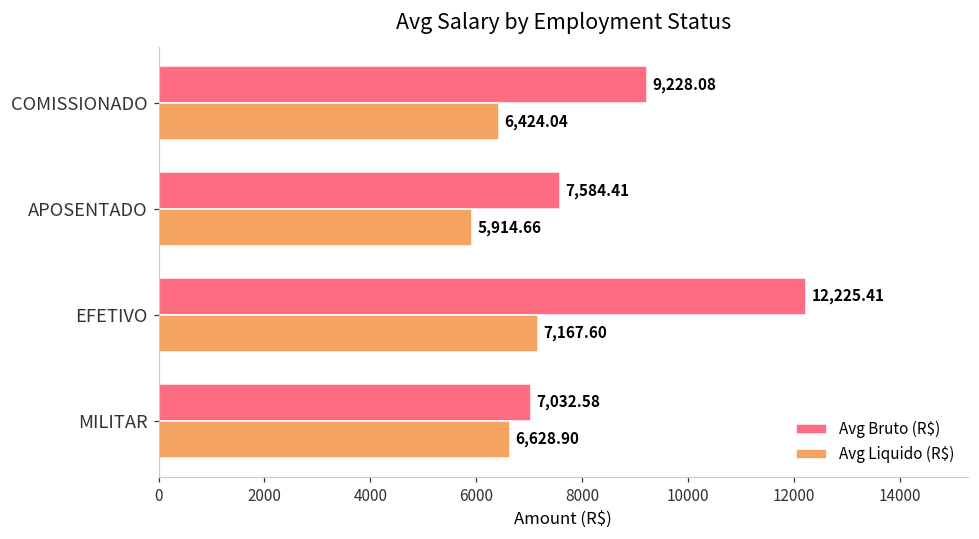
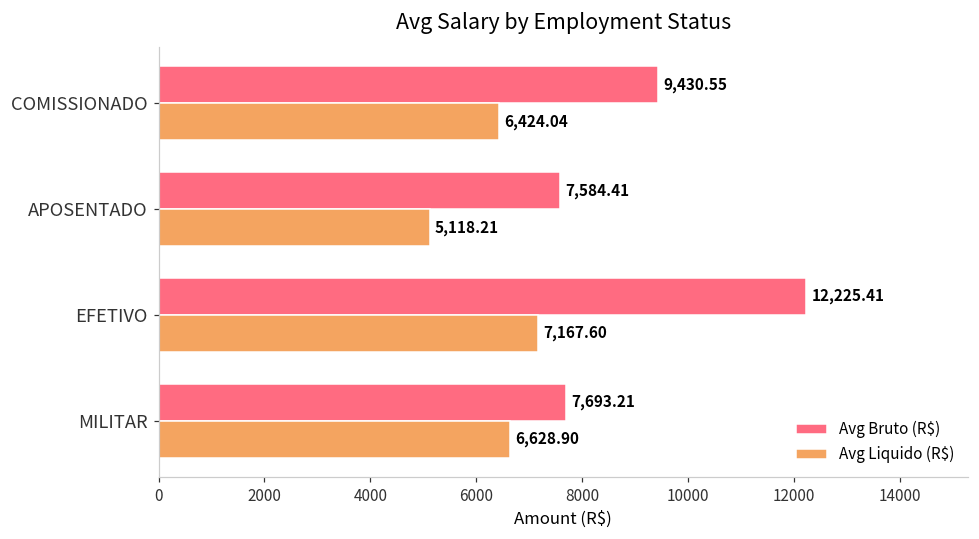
  {
    "Avg Bruto (R$)": {
-     "COMISSIONADO": "9,228.08",
+     "COMISSIONADO": "9,430.55",
      "APOSENTADO": "7,584.41",
      "EFETIVO": "12,225.41",
-     "MILITAR": "7,032.58"
+     "MILITAR": "7,693.21"
    },
    "Avg Liquido (R$)": {
      "COMISSIONADO": "6,424.04",
-     "APOSENTADO": "5,914.66",
+     "APOSENTADO": "5,118.21",
      "EFETIVO": "7,167.60",
      "MILITAR": "6,628.90"
    }
  }
